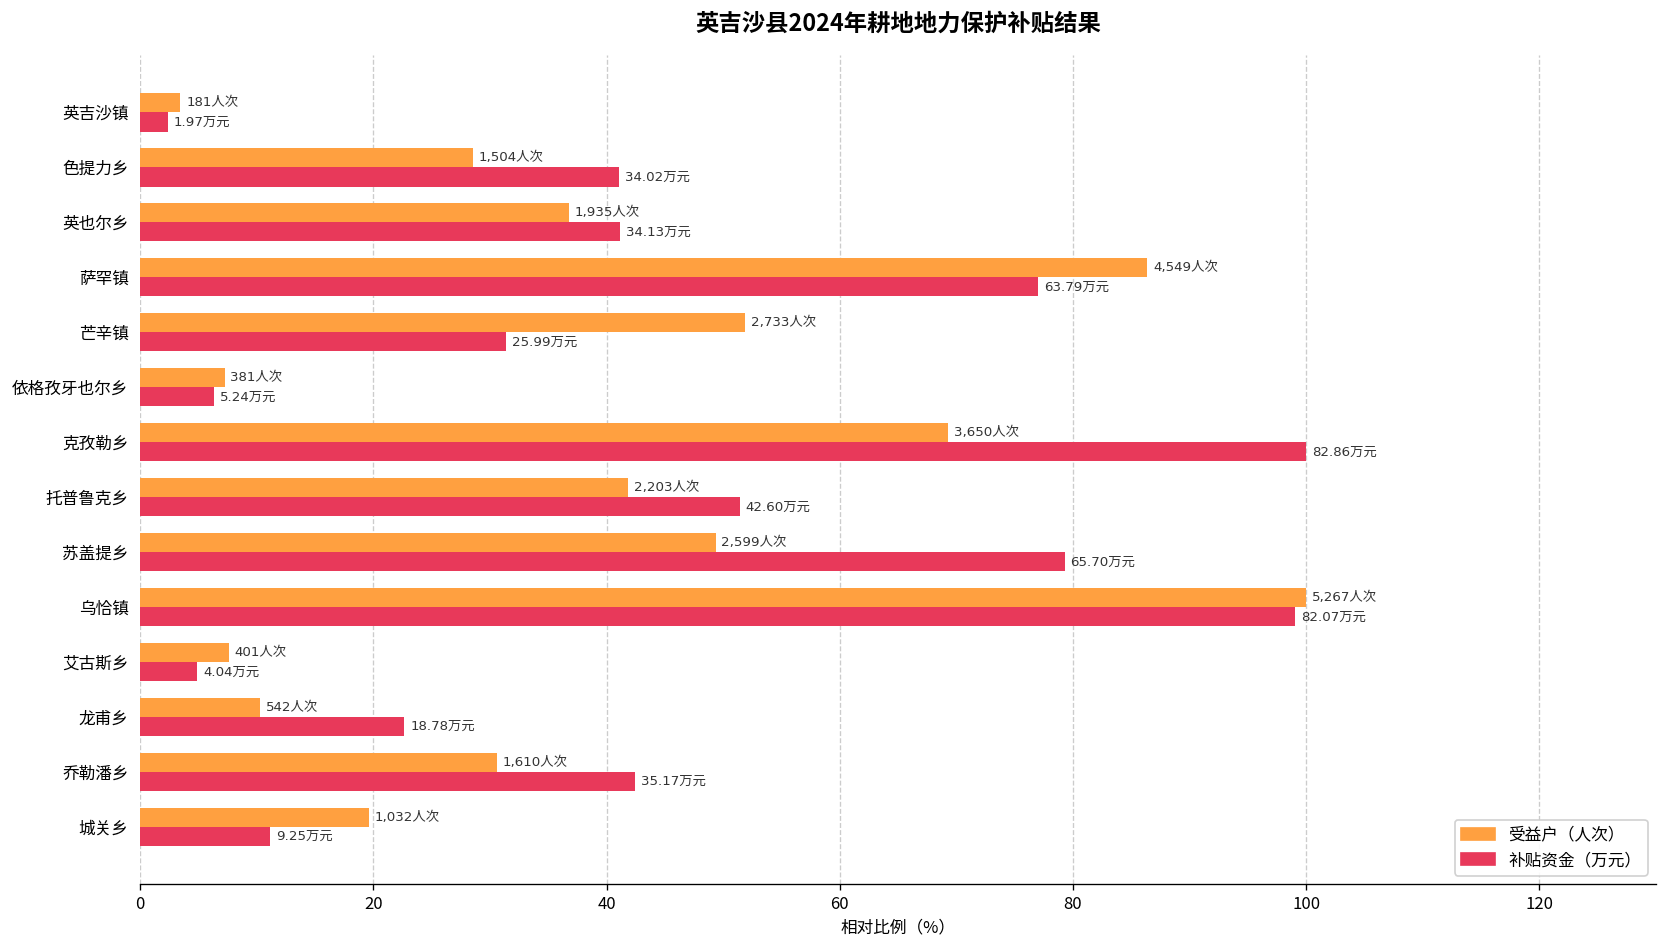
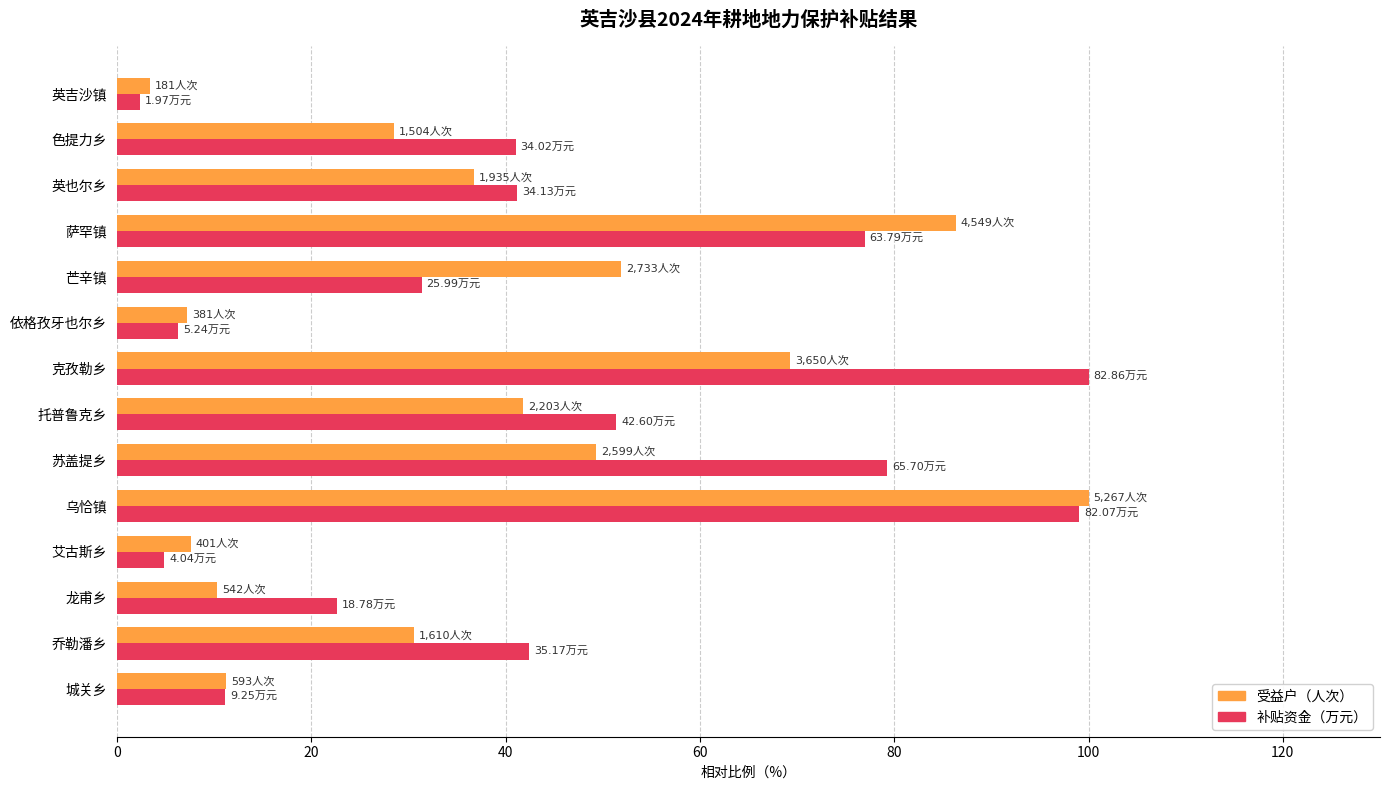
  {
    "受益户（人次）": {
-     "城关乡": "1,032"
+     "城关乡": "593"
    }
  }
